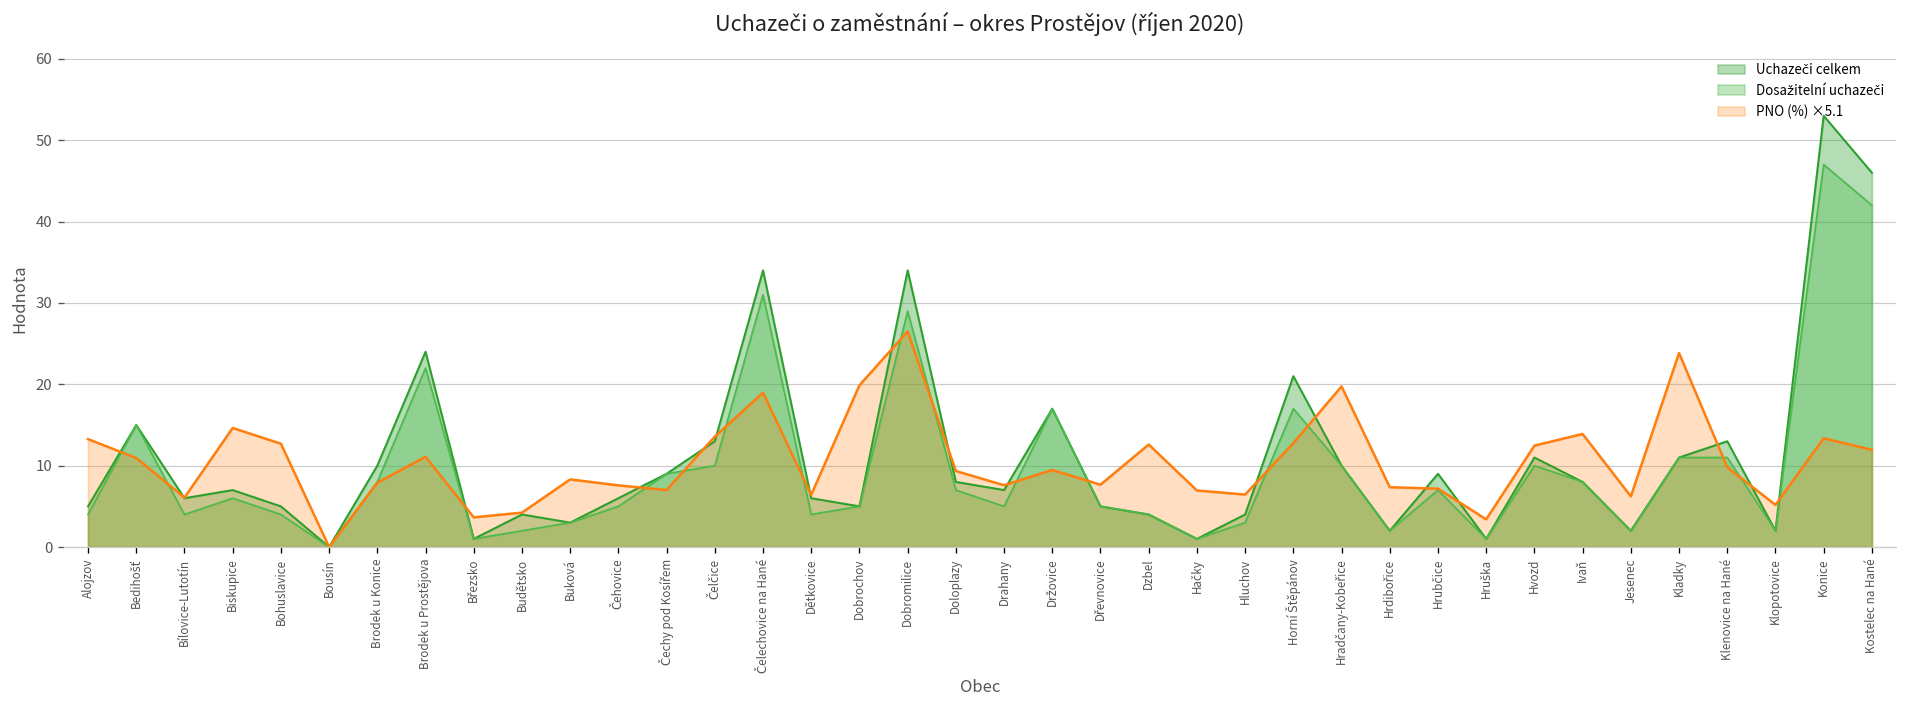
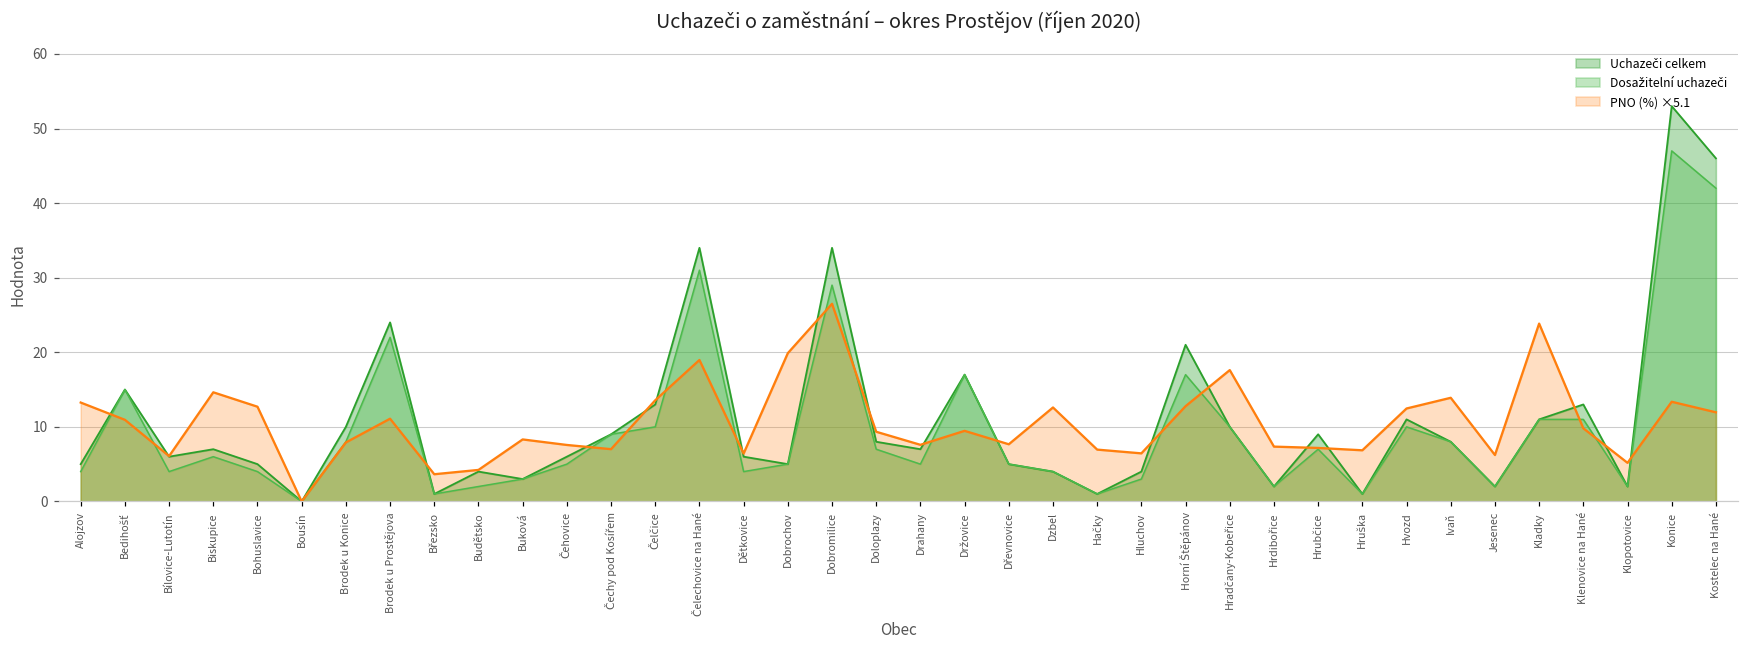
  {
    "PNO (%) ×5.1": {
      "Alojzov": 13,
      "Bedihošť": 11,
      "Biskupice": 15,
      "Bohuslavice": 13,
      "Brodek u Prostějova": 11,
      "Březsko": 4,
      "Buková": 8,
      "Čehovice": 8,
      "Čechy pod Kosířem": 7,
      "Čelčice": 14,
      "Čelechovice na Hané": 19,
      "Dětkovice": 6,
      "Dobrochov": 20,
      "Dobromilice": 27,
      "Doloplazy": 9,
      "Drahany": 8,
      "Držovice": 9,
      "Dřevnovice": 8,
      "Dzbel": 13,
      "Hačky": 7,
      "Hluchov": 6,
      "Horní Štěpánov": 13,
-     "Hradčany-Kobeřice": 20,
+     "Hradčany-Kobeřice": 18,
      "Hrdibořice": 7,
-     "Hruška": 3,
+     "Hruška": 7,
      "Hvozd": 12,
      "Ivaň": 14,
      "Jesenec": 6,
      "Kladky": 24,
      "Klenovice na Hané": 10,
      "Klopotovice": 5,
      "Konice": 13,
      "Kostelec na Hané": 12
    }
  }
